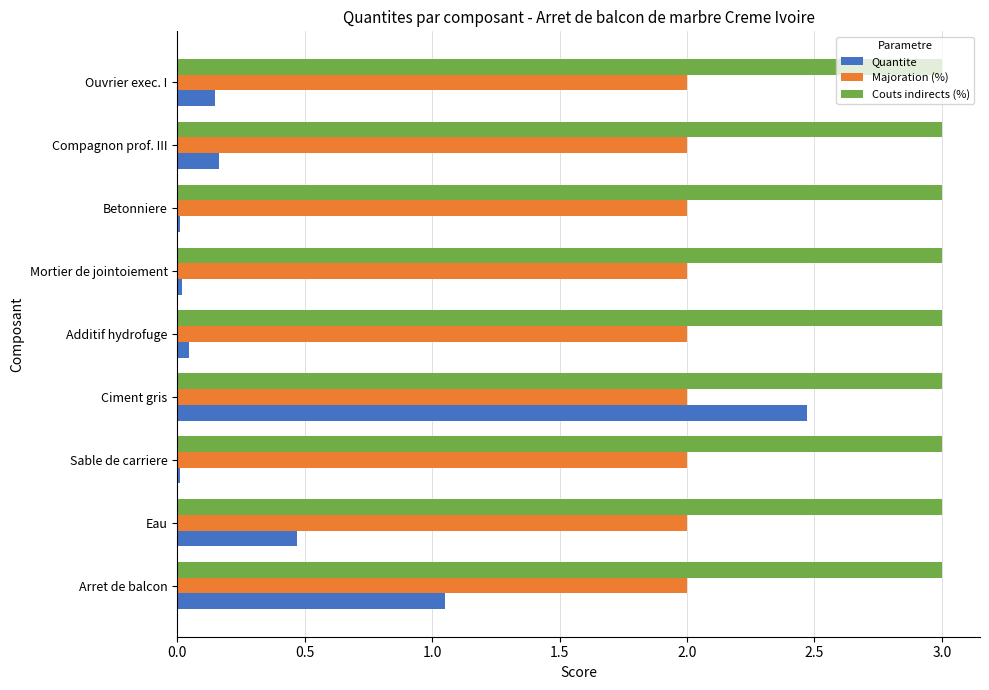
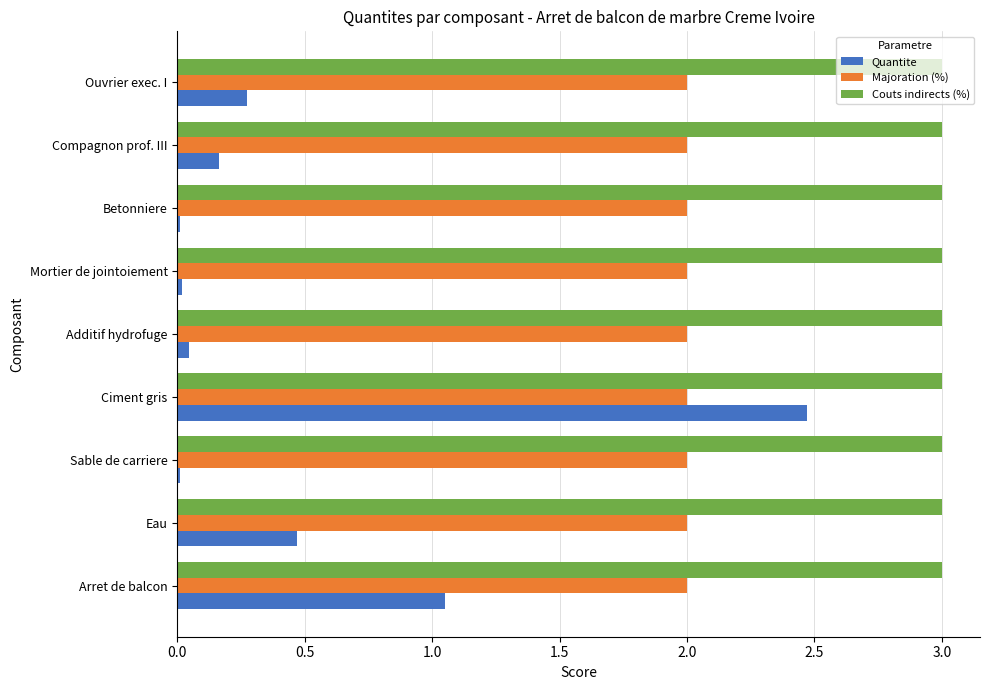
  {
    "Quantite": {
-     "Ouvrier exec. I": 0.15,
+     "Ouvrier exec. I": 0.28,
      "Compagnon prof. III": 0.16,
      "Betonniere": 0.01,
      "Mortier de jointoiement": 0.02,
      "Additif hydrofuge": 0.05,
      "Ciment gris": 2.47,
      "Eau": 0.47,
      "Arret de balcon": 1.05
    },
    "Majoration (%)": {
      "Ouvrier exec. I": 2.00,
      "Compagnon prof. III": 2.00,
      "Betonniere": 2.00,
      "Mortier de jointoiement": 2.00,
      "Additif hydrofuge": 2.00,
      "Ciment gris": 2.00,
      "Sable de carriere": 2.00,
      "Eau": 2.00,
      "Arret de balcon": 2.00
    },
    "Couts indirects (%)": {
      "Compagnon prof. III": 3.00,
      "Betonniere": 3.00,
      "Mortier de jointoiement": 3.00,
      "Additif hydrofuge": 3.00,
      "Ciment gris": 3.00,
      "Sable de carriere": 3.00,
      "Eau": 3.00,
      "Arret de balcon": 3.00
    }
  }
